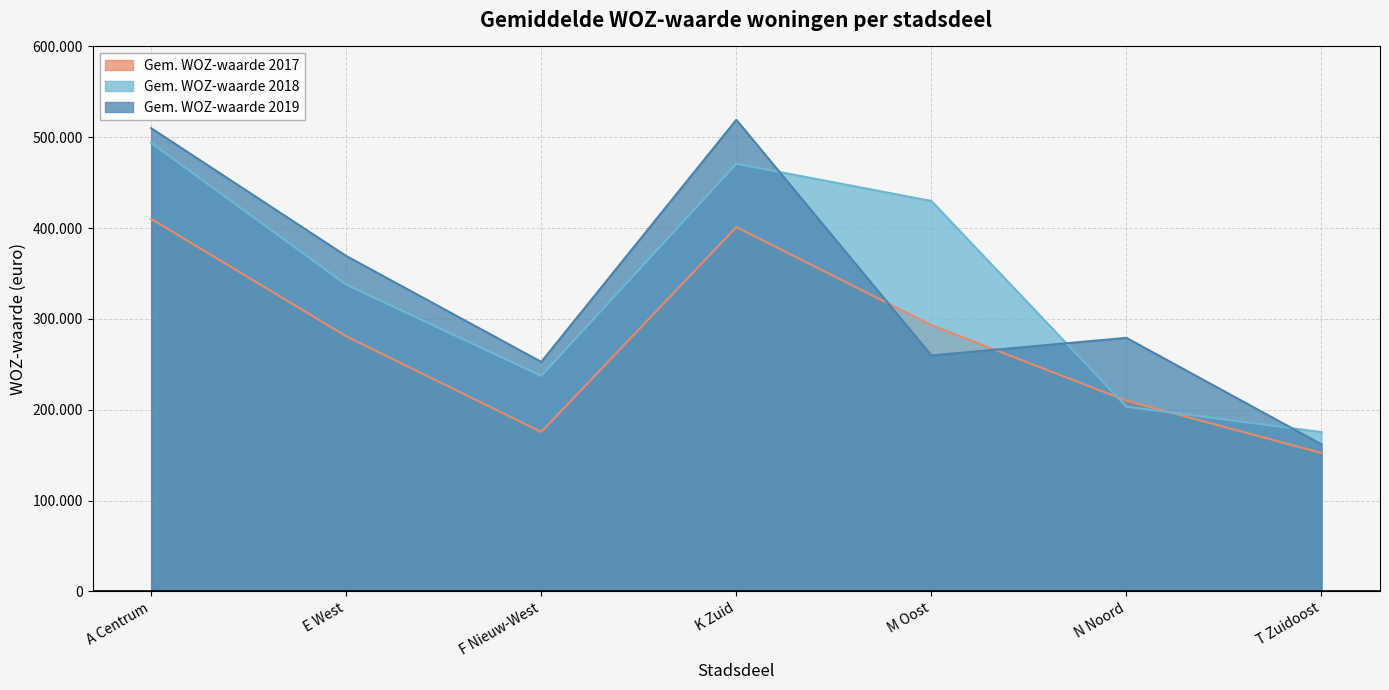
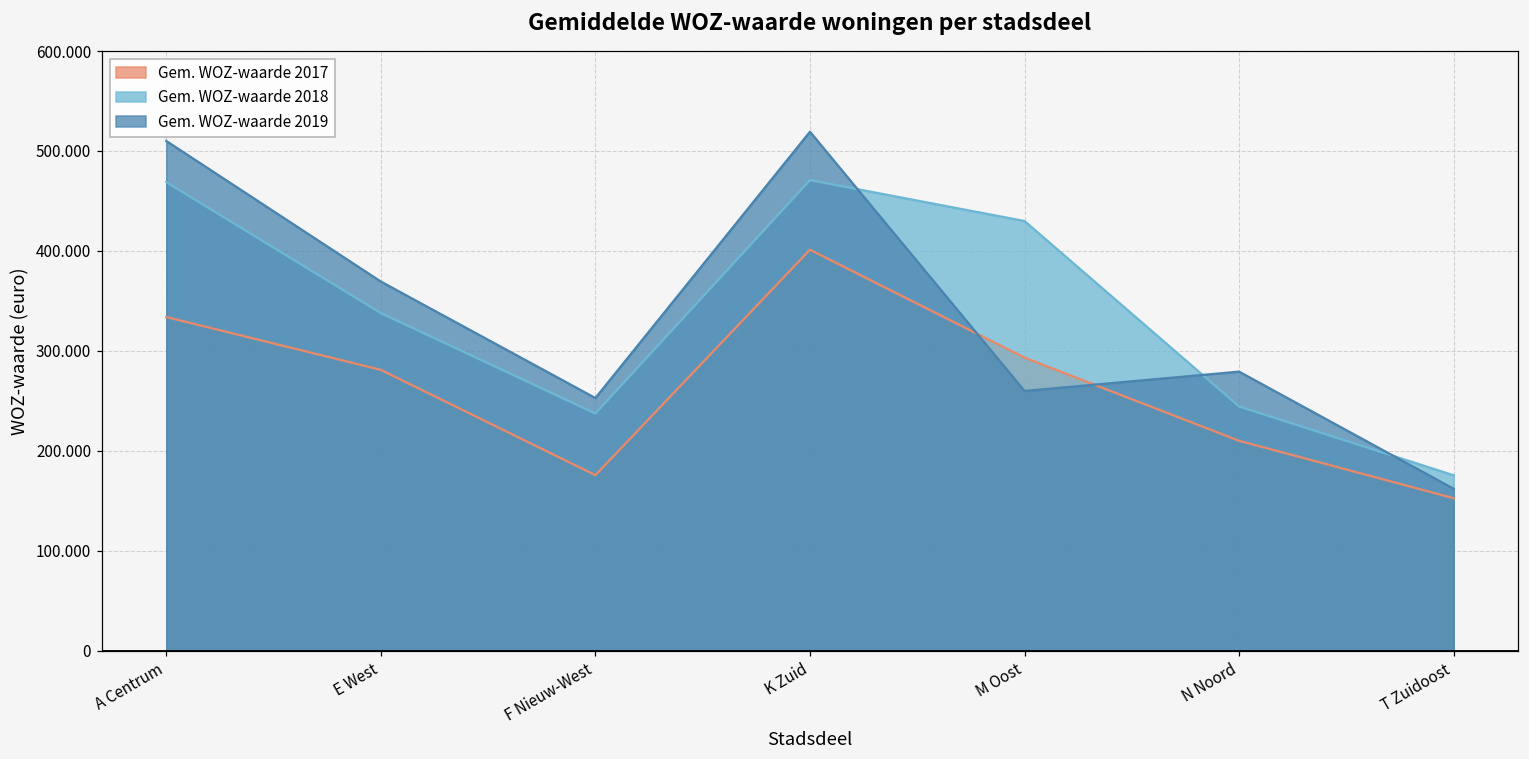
  {
    "Gem. WOZ-waarde 2017": {
-     "A Centrum": 410,
+     "A Centrum": 330,
      "E West": 280,
      "F Nieuw-West": 180,
      "K Zuid": 400,
      "M Oost": 290,
      "N Noord": 210,
      "T Zuidoost": 150
    },
    "Gem. WOZ-waarde 2018": {
-     "A Centrum": 490,
+     "A Centrum": 470,
      "E West": 340,
      "F Nieuw-West": 240,
      "K Zuid": 470,
      "M Oost": 430,
-     "N Noord": 200,
+     "N Noord": 240,
      "T Zuidoost": 180
    },
    "Gem. WOZ-waarde 2019": {
      "A Centrum": 510,
      "E West": 370,
      "F Nieuw-West": 250,
      "K Zuid": 520,
      "M Oost": 260,
      "N Noord": 280,
      "T Zuidoost": 160
    }
  }
